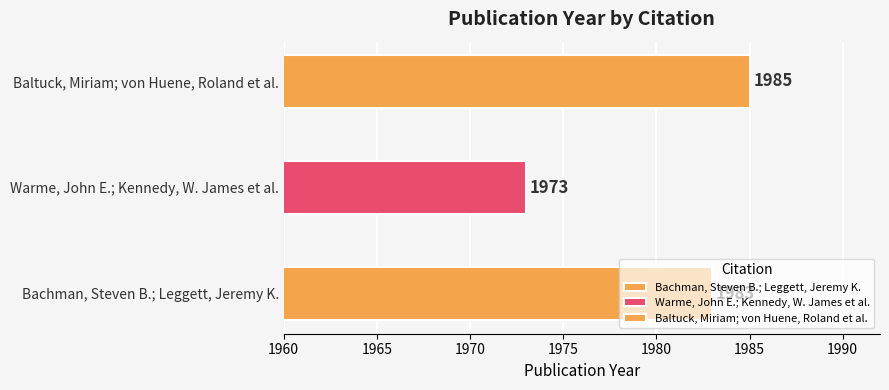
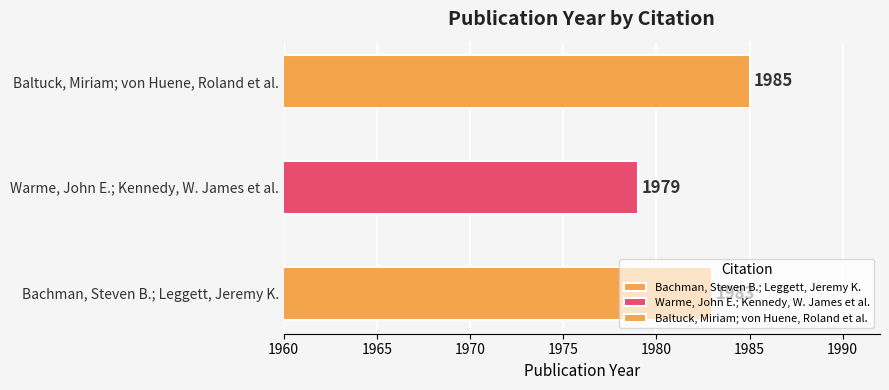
  {
    "Baltuck, Miriam; von Huene, Roland et al.": 1985,
-   "Warme, John E.; Kennedy, W. James et al.": 1973
+   "Warme, John E.; Kennedy, W. James et al.": 1979
  }
